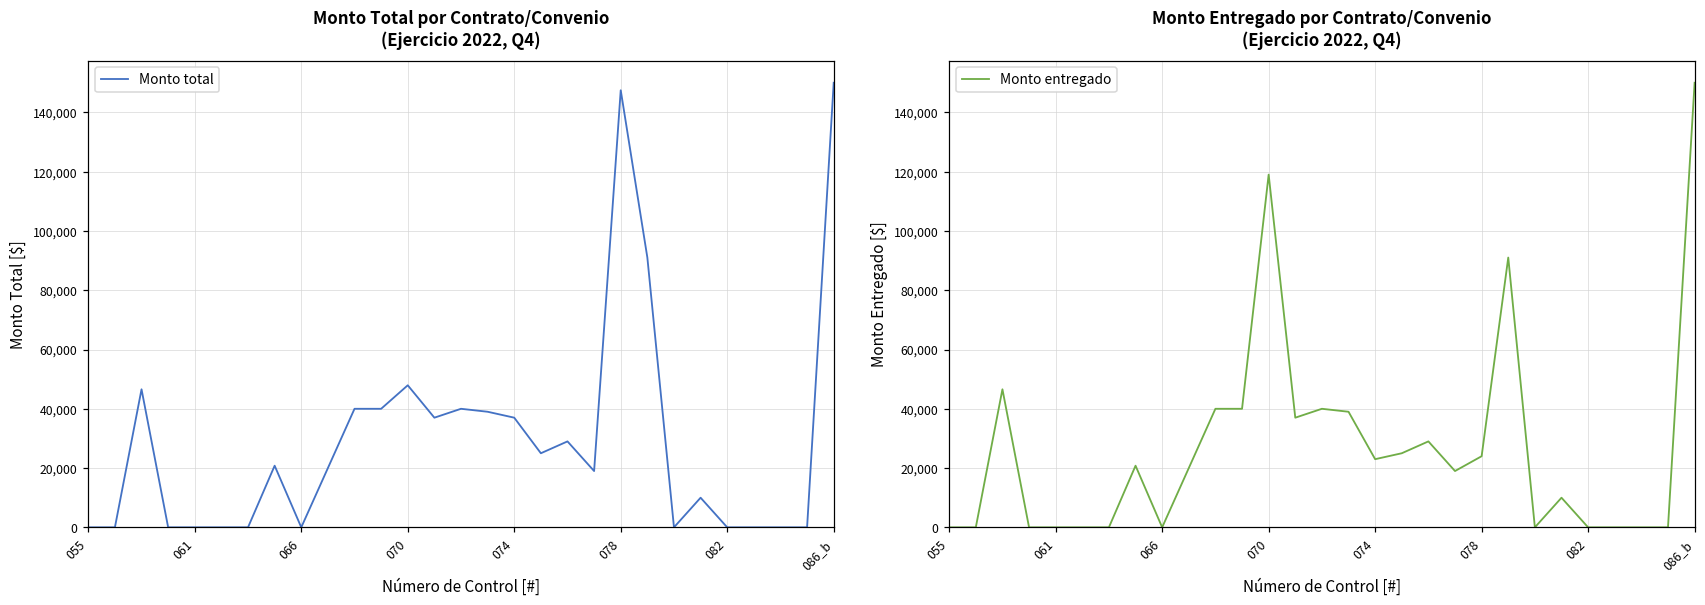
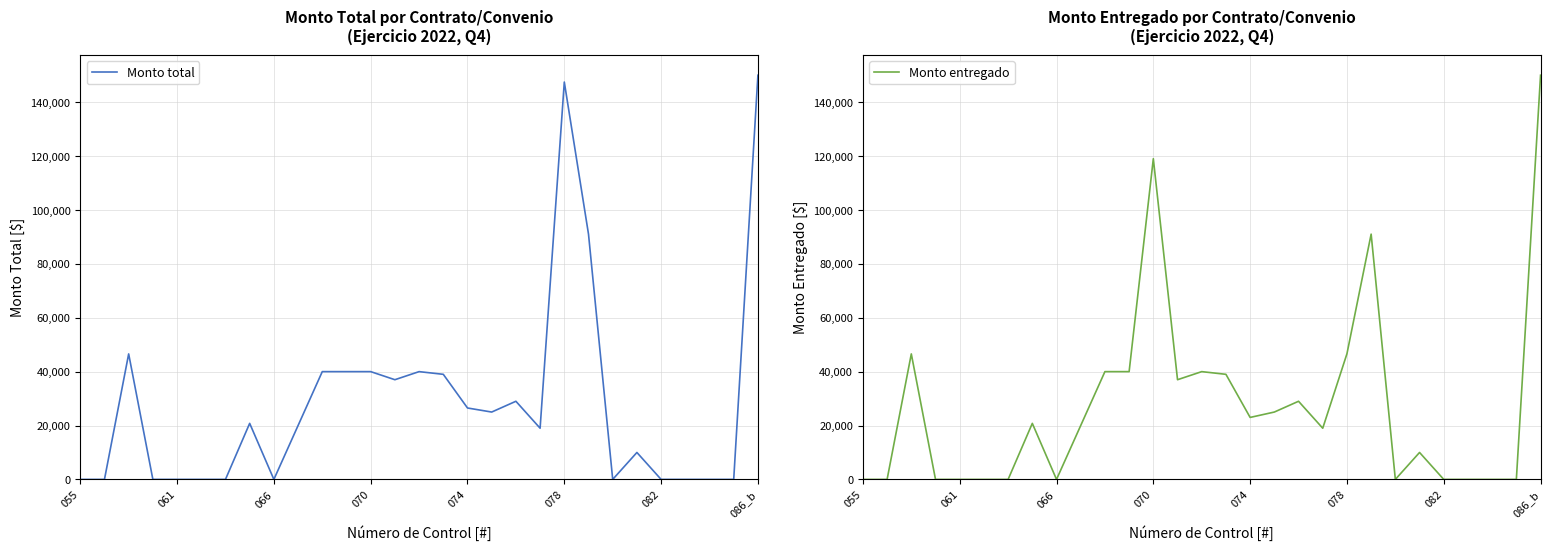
  {
    "Monto Total por Contrato/Convenio (Ejercicio 2022, Q4)": {
      "055": "0",
      "061": "0",
      "066": "0",
-     "070": "48,000",
-     "074": "37,000",
+     "070": "40,000",
+     "074": "27,000",
      "078": "147,000",
      "082": "0",
      "086_b": "150,000"
    },
    "Monto Entregado por Contrato/Convenio (Ejercicio 2022, Q4)": {
      "055": "0",
      "061": "0",
      "066": "0",
      "070": "119,000",
      "074": "23,000",
-     "078": "24,000",
+     "078": "47,000",
      "082": "0",
      "086_b": "150,000"
    }
  }
